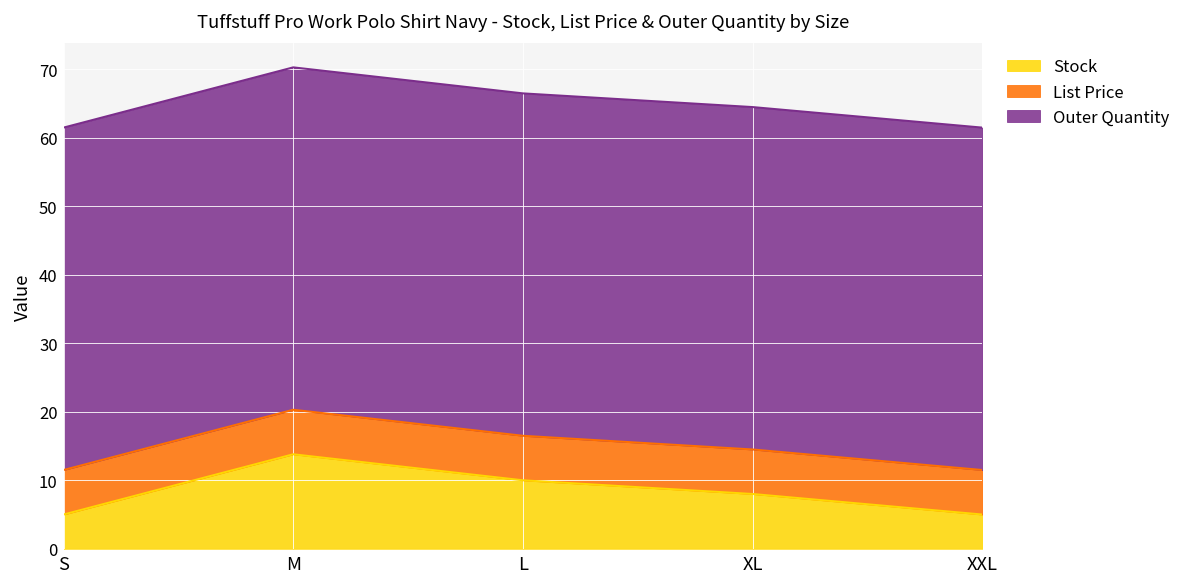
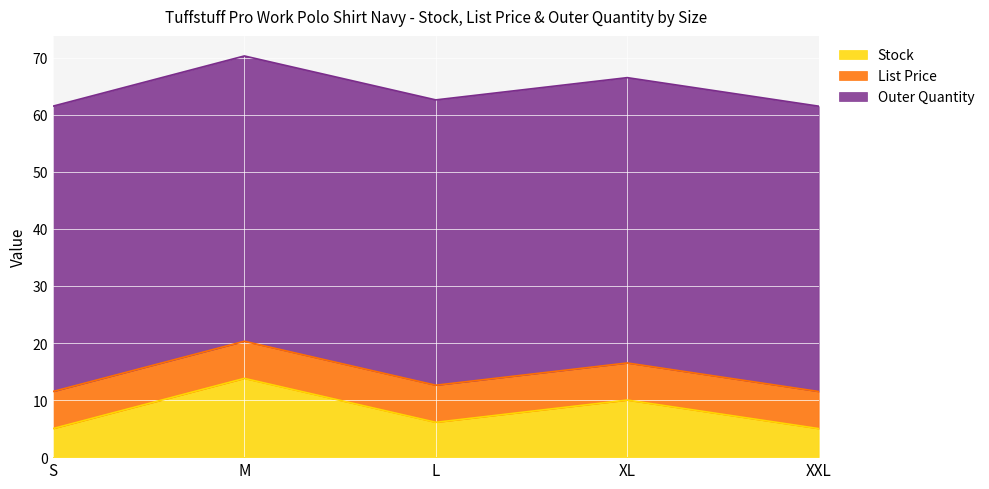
  {
    "Stock": {
      "S": 5,
      "M": 14,
-     "L": 10,
-     "XL": 8,
+     "L": 6,
+     "XL": 10,
      "XXL": 5
    },
    "List Price": {
      "S": 7,
      "M": 7,
      "L": 7,
      "XL": 7,
      "XXL": 7
    },
    "Outer Quantity": {
      "S": 50,
      "M": 50,
      "L": 50,
      "XL": 50,
      "XXL": 50
    }
  }
